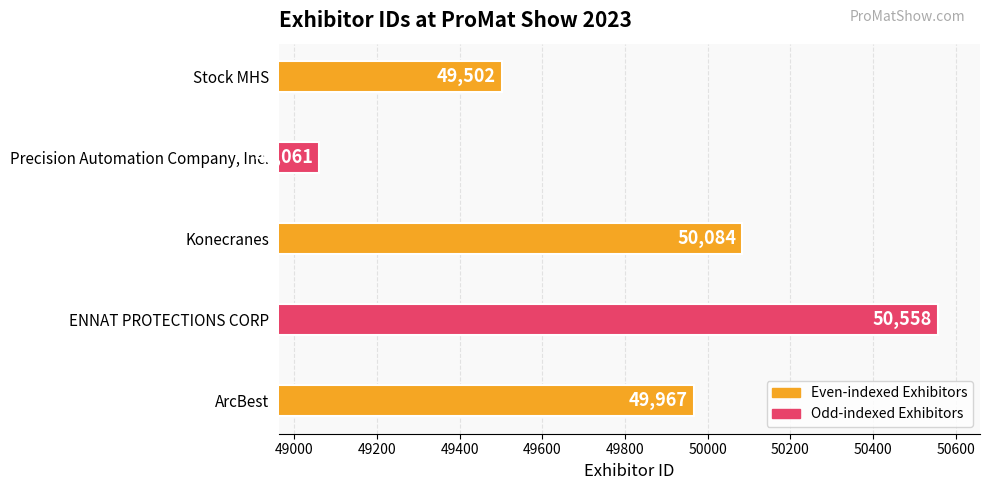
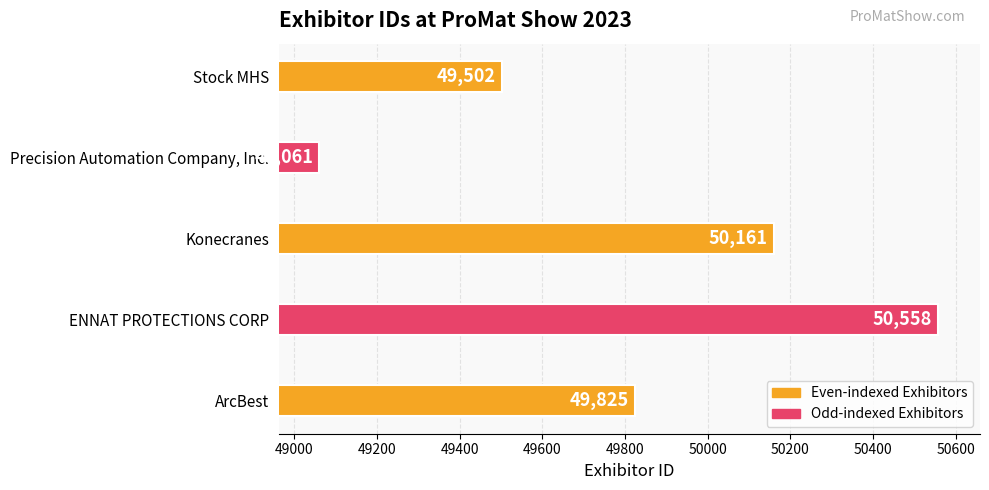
  {
    "Stock MHS": "49,502",
    "Precision Automation Company, Inc.": "49,061",
-   "Konecranes": "50,084",
+   "Konecranes": "50,161",
    "ENNAT PROTECTIONS CORP": "50,558",
-   "ArcBest": "49,967"
+   "ArcBest": "49,825"
  }
